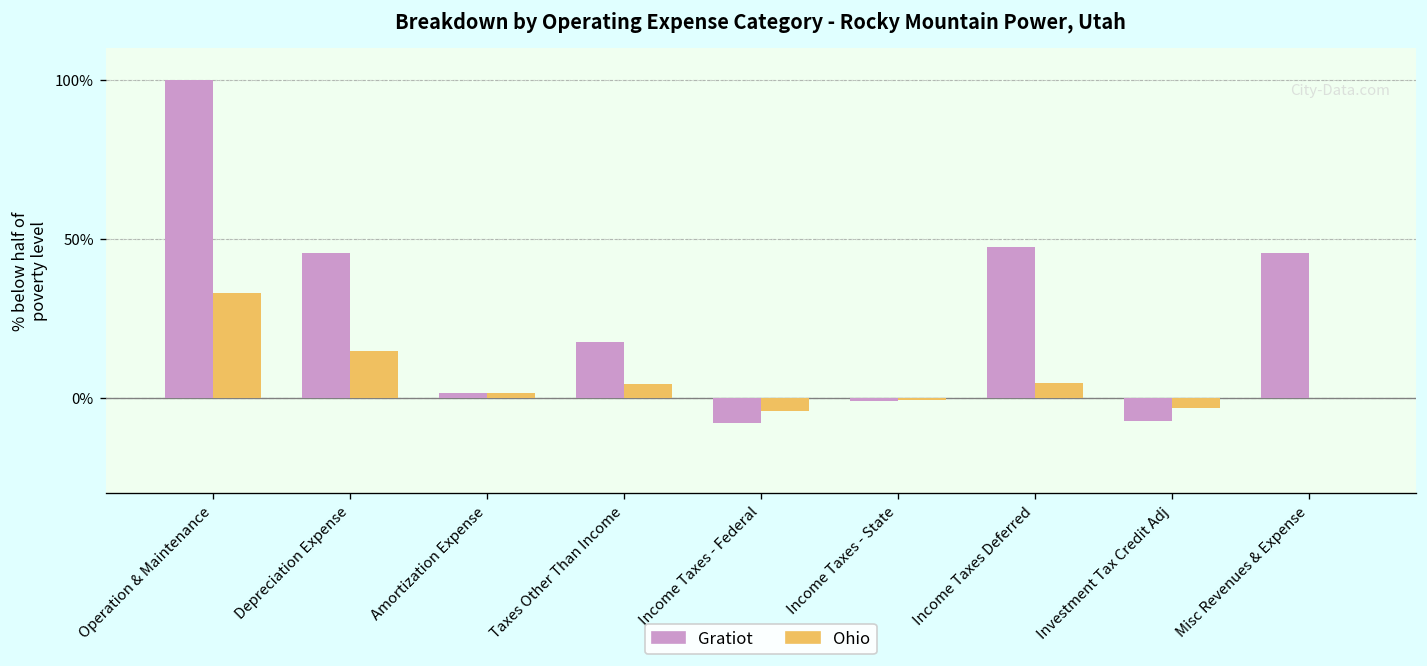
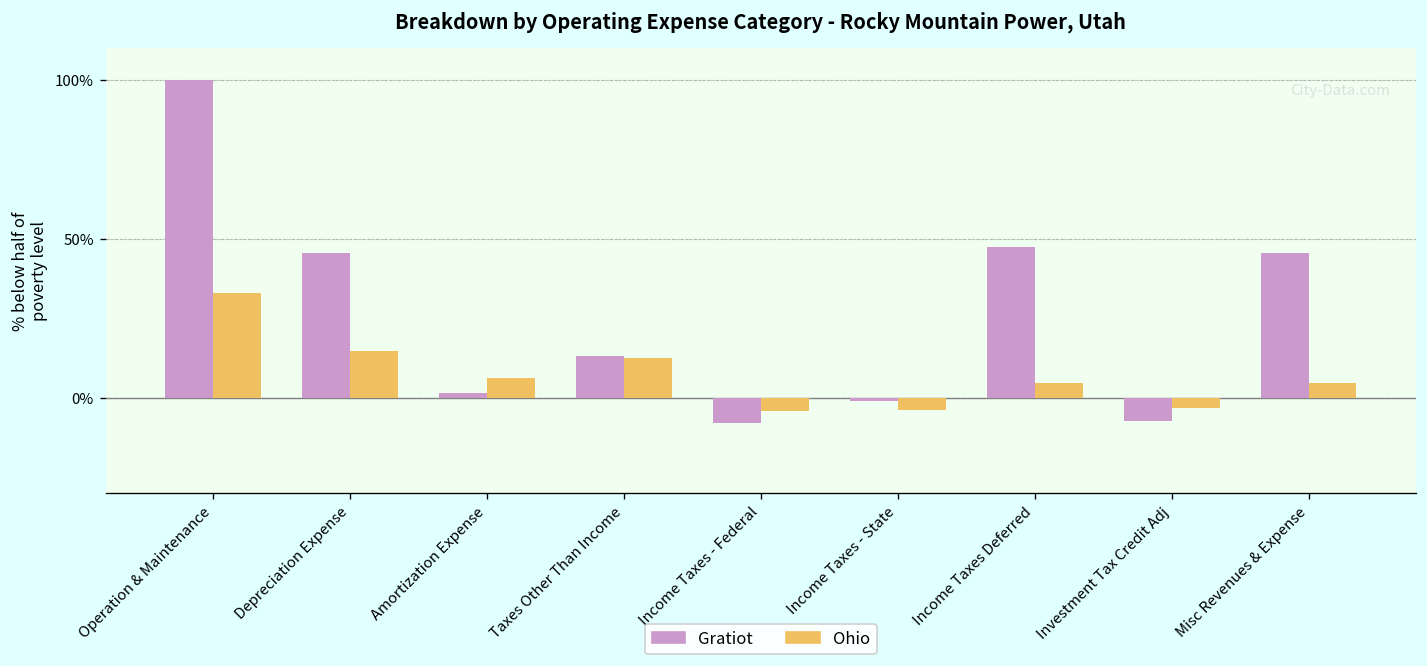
  {
    "Gratiot": {
      "Operation & Maintenance": "100%",
      "Depreciation Expense": "46%",
      "Amortization Expense": "2%",
-     "Taxes Other Than Income": "18%",
+     "Taxes Other Than Income": "13%",
      "Income Taxes - Federal": "-8%",
      "Income Taxes - State": "-1%",
      "Income Taxes Deferred": "47%",
      "Investment Tax Credit Adj": "-7%",
      "Misc Revenues & Expense": "46%"
    },
    "Ohio": {
      "Operation & Maintenance": "33%",
      "Depreciation Expense": "15%",
-     "Amortization Expense": "2%",
-     "Taxes Other Than Income": "4%",
+     "Amortization Expense": "6%",
+     "Taxes Other Than Income": "13%",
      "Income Taxes - Federal": "-4%",
-     "Income Taxes - State": "-1%",
+     "Income Taxes - State": "-4%",
      "Income Taxes Deferred": "5%",
      "Investment Tax Credit Adj": "-3%",
-     "Misc Revenues & Expense": "0%"
+     "Misc Revenues & Expense": "5%"
    }
  }
